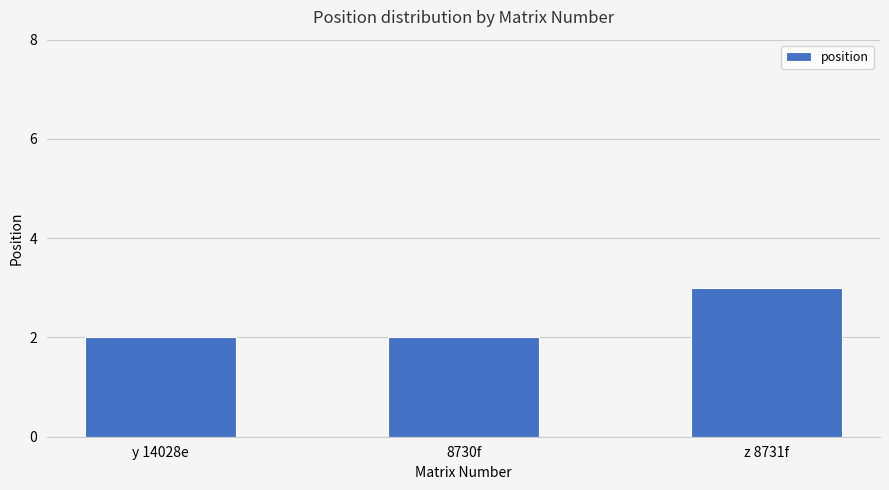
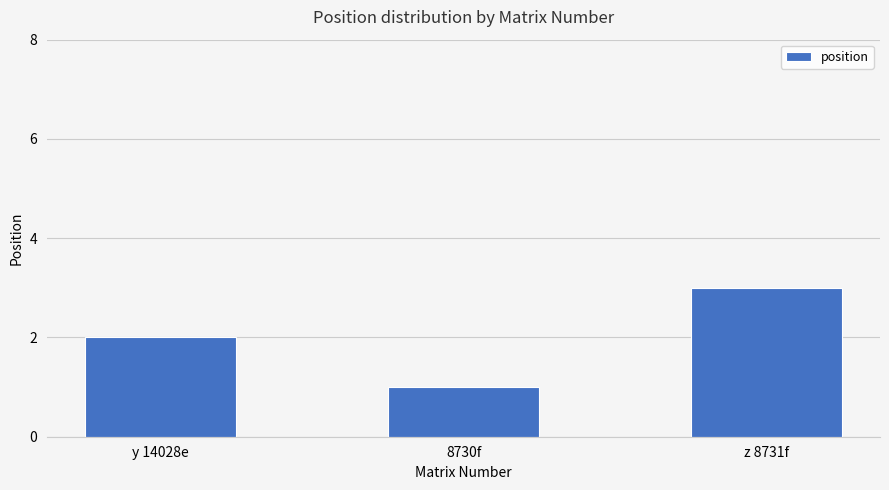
  {
    "y 14028e": 2,
-   "8730f": 2,
+   "8730f": 1,
    "z 8731f": 3
  }
